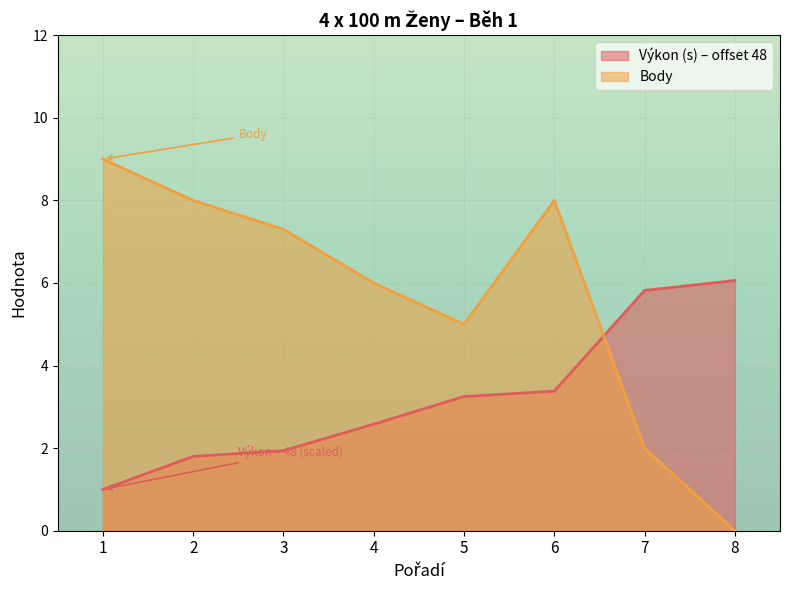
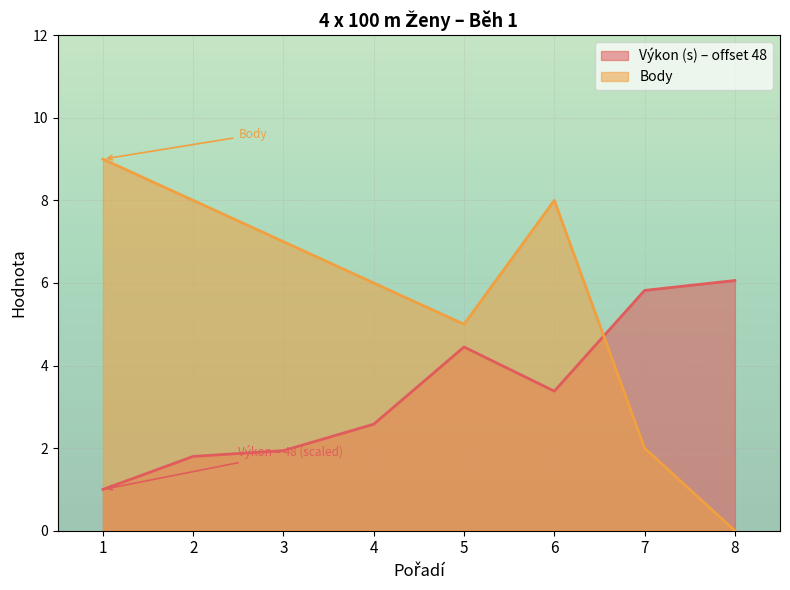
  {
    "Výkon (s) – offset 48": {
      "1": 1.0,
      "4": 2.6,
-     "5": 3.3,
+     "5": 4.5,
      "6": 3.4,
      "7": 5.8,
      "8": 6.1
    },
    "Body": {
      "1": 9.0,
      "2": 8.0,
-     "3": 7.3,
+     "3": 7.0,
      "4": 6.0,
      "5": 5.0,
      "6": 8.0,
      "7": 2.0,
      "8": 0.0
    }
  }
